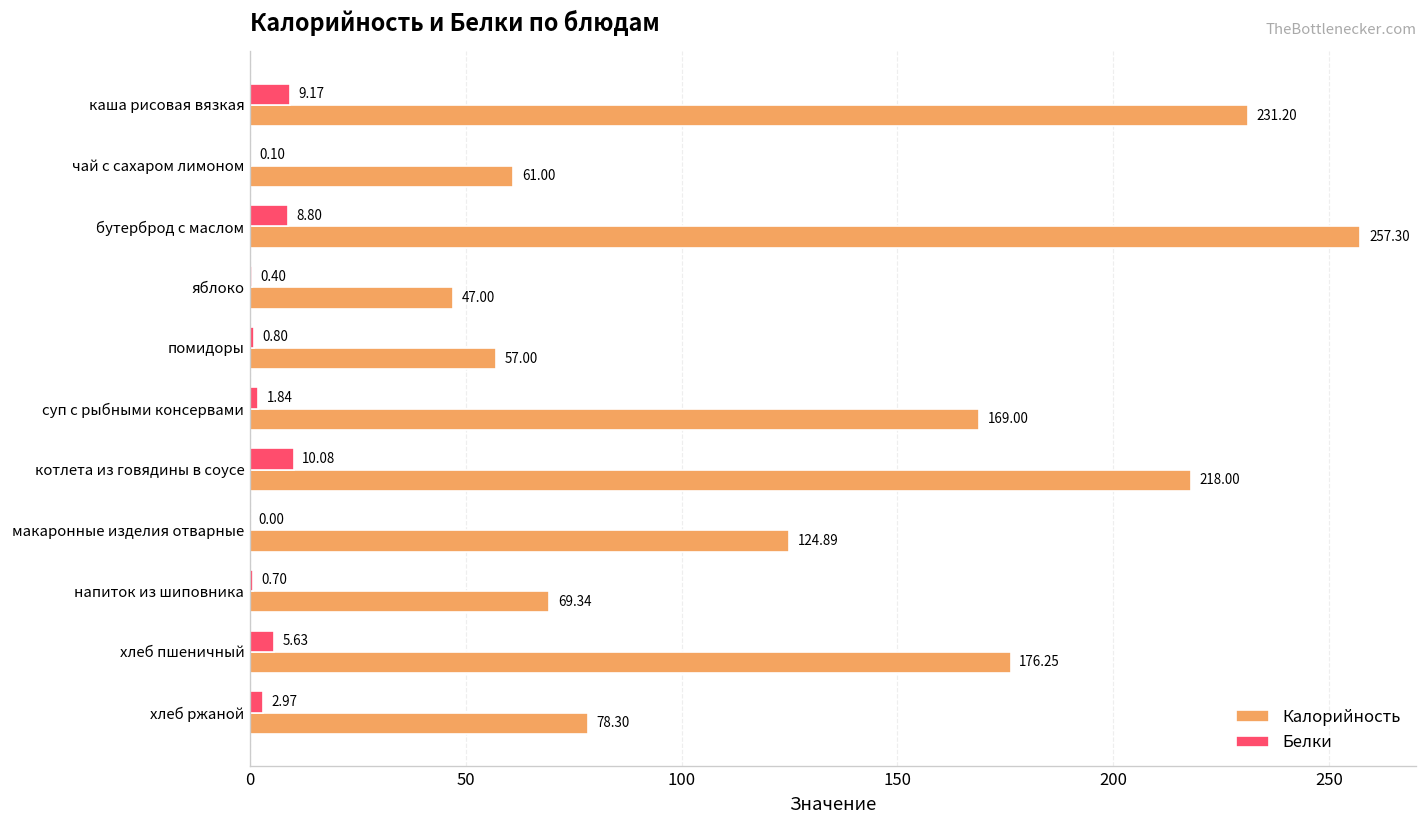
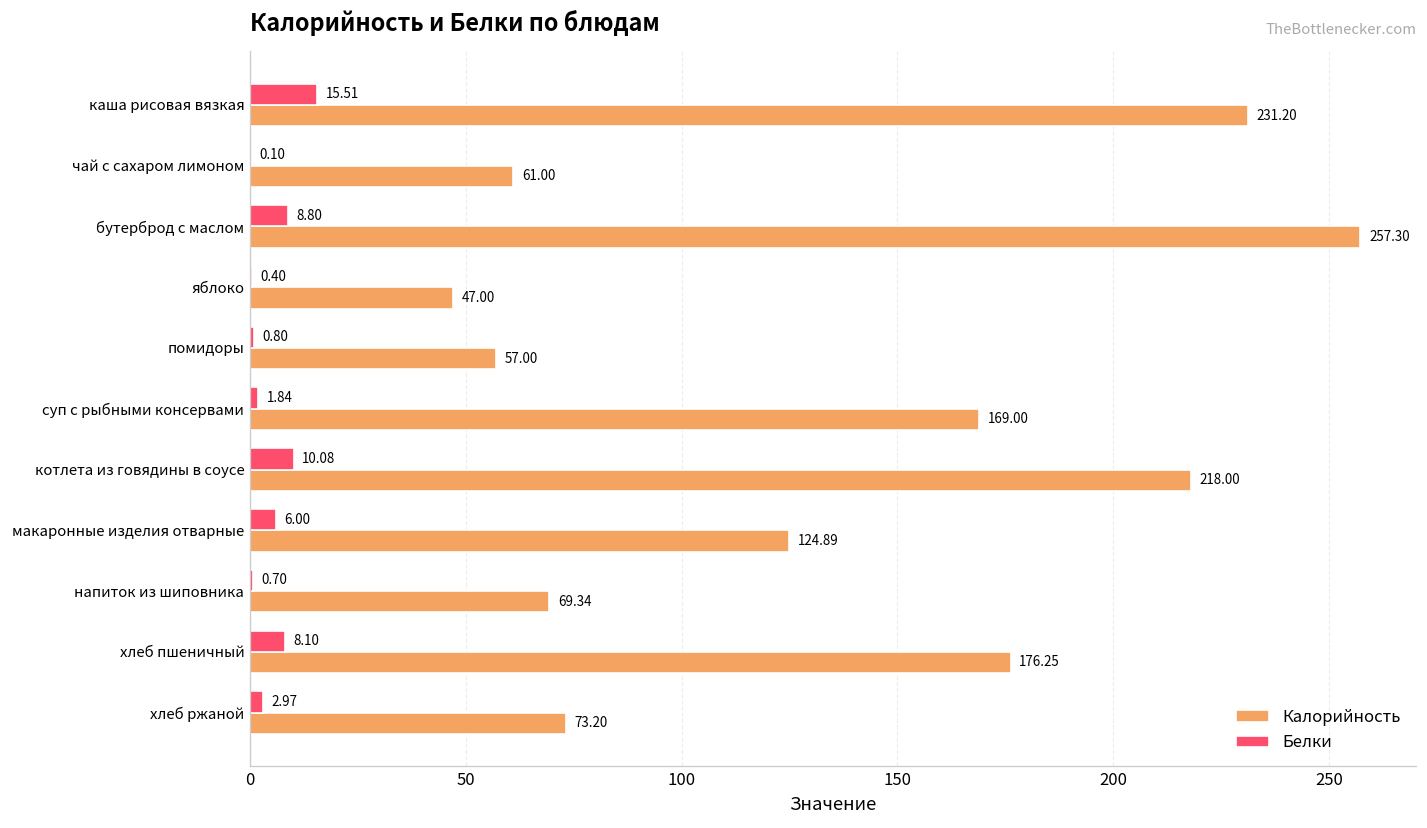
  {
    "Калорийность": {
      "каша рисовая вязкая": 231.20,
      "чай с сахаром лимоном": 61.00,
      "бутерброд с маслом": 257.30,
      "яблоко": 47.00,
      "помидоры": 57.00,
      "суп с рыбными консервами": 169.00,
      "котлета из говядины в соусе": 218.00,
      "макаронные изделия отварные": 124.89,
      "напиток из шиповника": 69.34,
      "хлеб пшеничный": 176.25,
-     "хлеб ржаной": 78.30
+     "хлеб ржаной": 73.20
    },
    "Белки": {
-     "каша рисовая вязкая": 9.17,
+     "каша рисовая вязкая": 15.51,
      "чай с сахаром лимоном": 0.10,
      "бутерброд с маслом": 8.80,
      "яблоко": 0.40,
      "помидоры": 0.80,
      "суп с рыбными консервами": 1.84,
      "котлета из говядины в соусе": 10.08,
-     "макаронные изделия отварные": 0.00,
+     "макаронные изделия отварные": 6.00,
      "напиток из шиповника": 0.70,
-     "хлеб пшеничный": 5.63,
+     "хлеб пшеничный": 8.10,
      "хлеб ржаной": 2.97
    }
  }
